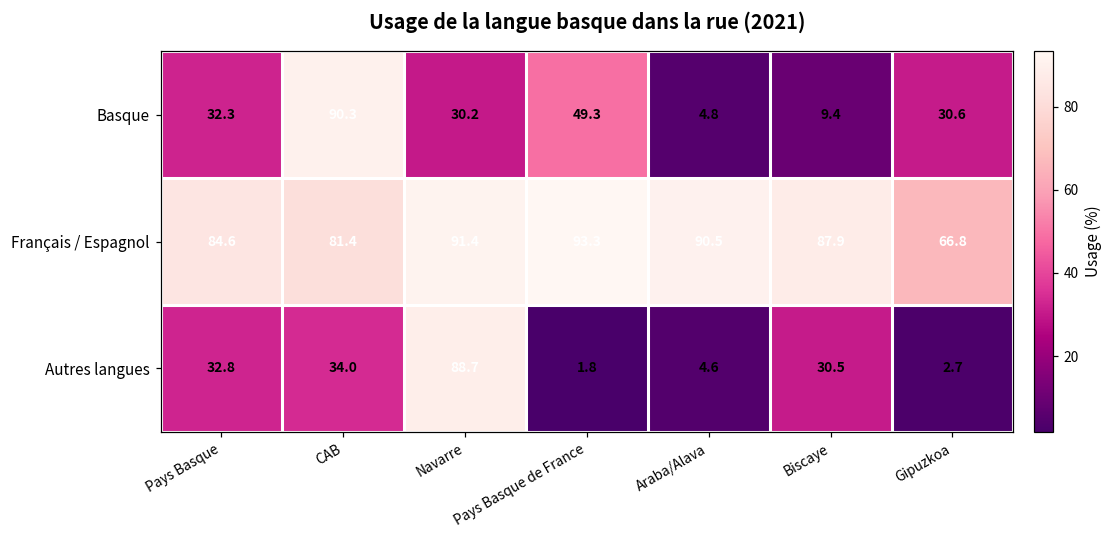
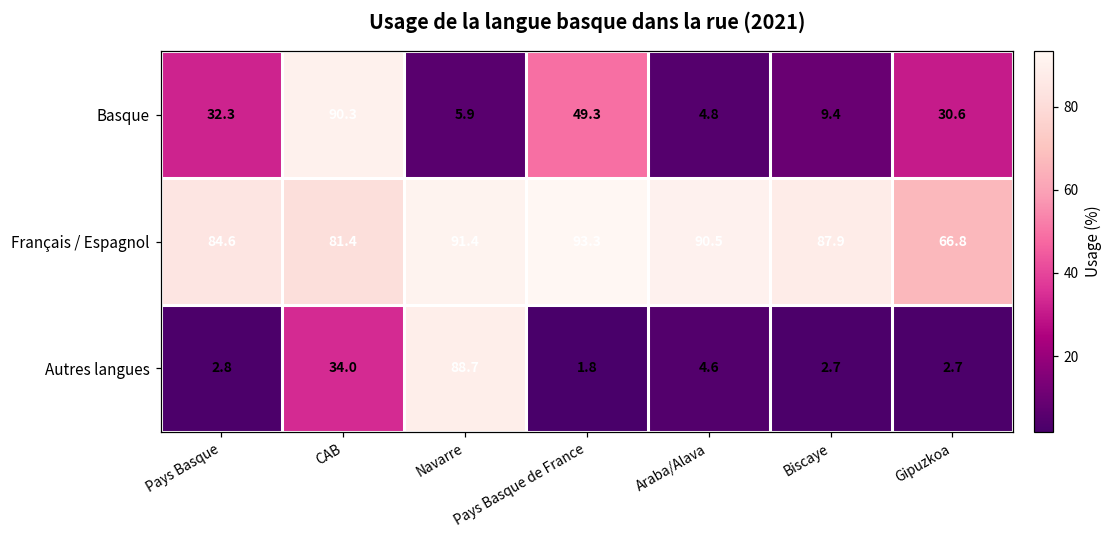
  {
    "Basque": {
      "Pays Basque": 32.3,
-     "Navarre": 30.2,
+     "Navarre": 5.9,
      "Pays Basque de France": 49.3,
      "Araba/Alava": 4.8,
      "Biscaye": 9.4,
      "Gipuzkoa": 30.6
    },
    "Français / Espagnol": {
      "Gipuzkoa": 66.8
    },
    "Autres langues": {
-     "Pays Basque": 32.8,
+     "Pays Basque": 2.8,
      "CAB": 34.0,
      "Pays Basque de France": 1.8,
      "Araba/Alava": 4.6,
-     "Biscaye": 30.5,
+     "Biscaye": 2.7,
      "Gipuzkoa": 2.7
    }
  }
